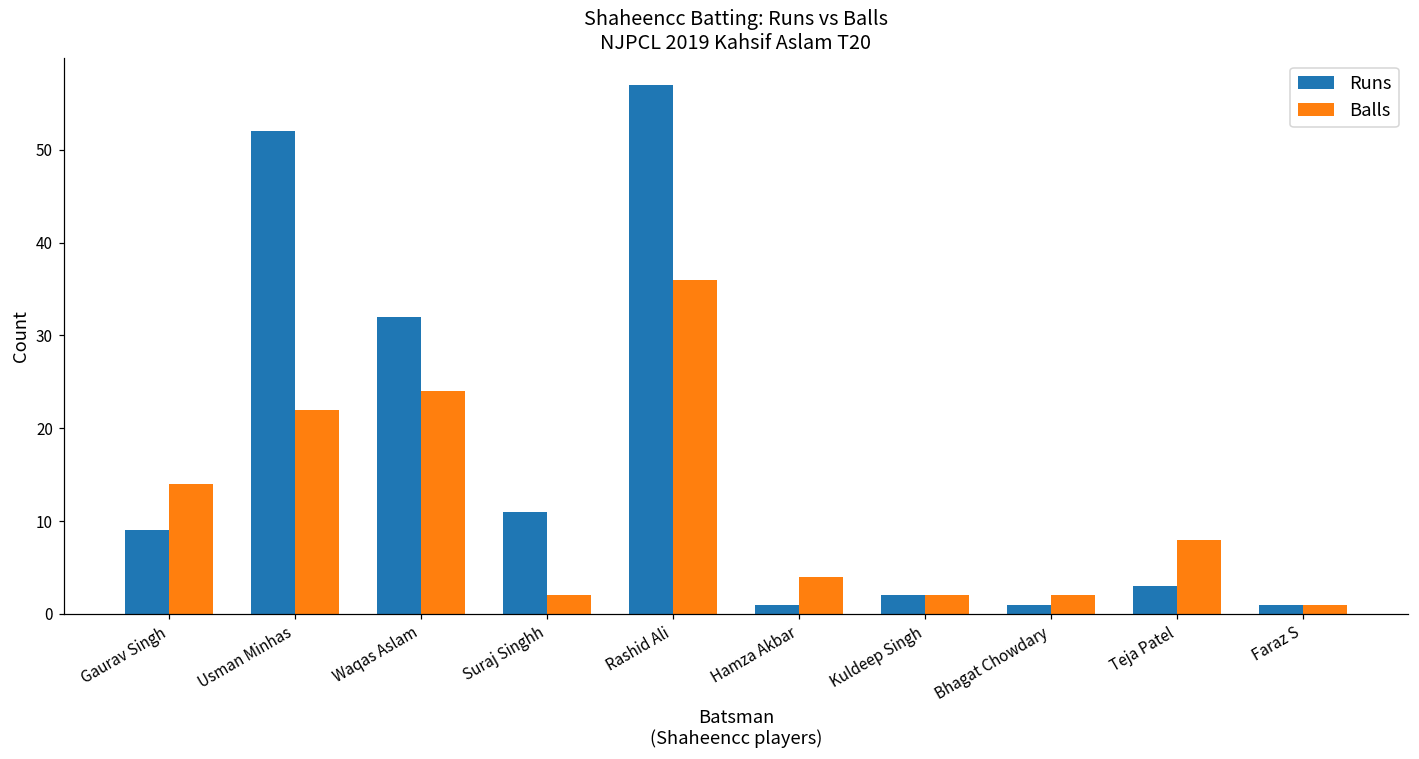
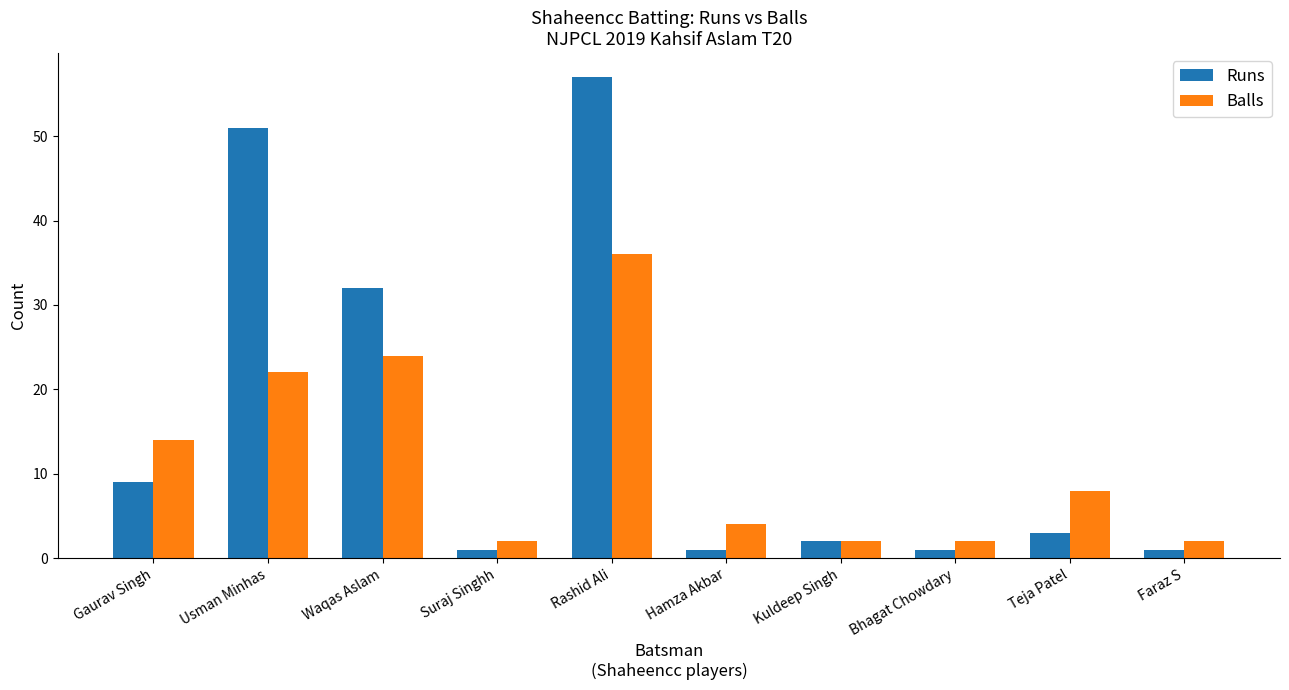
  {
    "Runs": {
      "Gaurav Singh": 9,
-     "Usman Minhas": 52,
+     "Usman Minhas": 51,
      "Waqas Aslam": 32,
-     "Suraj Singhh": 11,
+     "Suraj Singhh": 1,
      "Rashid Ali": 57,
      "Hamza Akbar": 1,
      "Kuldeep Singh": 2,
      "Bhagat Chowdary": 1,
      "Teja Patel": 3,
      "Faraz S": 1
    },
    "Balls": {
      "Gaurav Singh": 14,
      "Usman Minhas": 22,
      "Waqas Aslam": 24,
      "Suraj Singhh": 2,
      "Rashid Ali": 36,
      "Hamza Akbar": 4,
      "Kuldeep Singh": 2,
      "Bhagat Chowdary": 2,
      "Teja Patel": 8,
-     "Faraz S": 1
+     "Faraz S": 2
    }
  }
